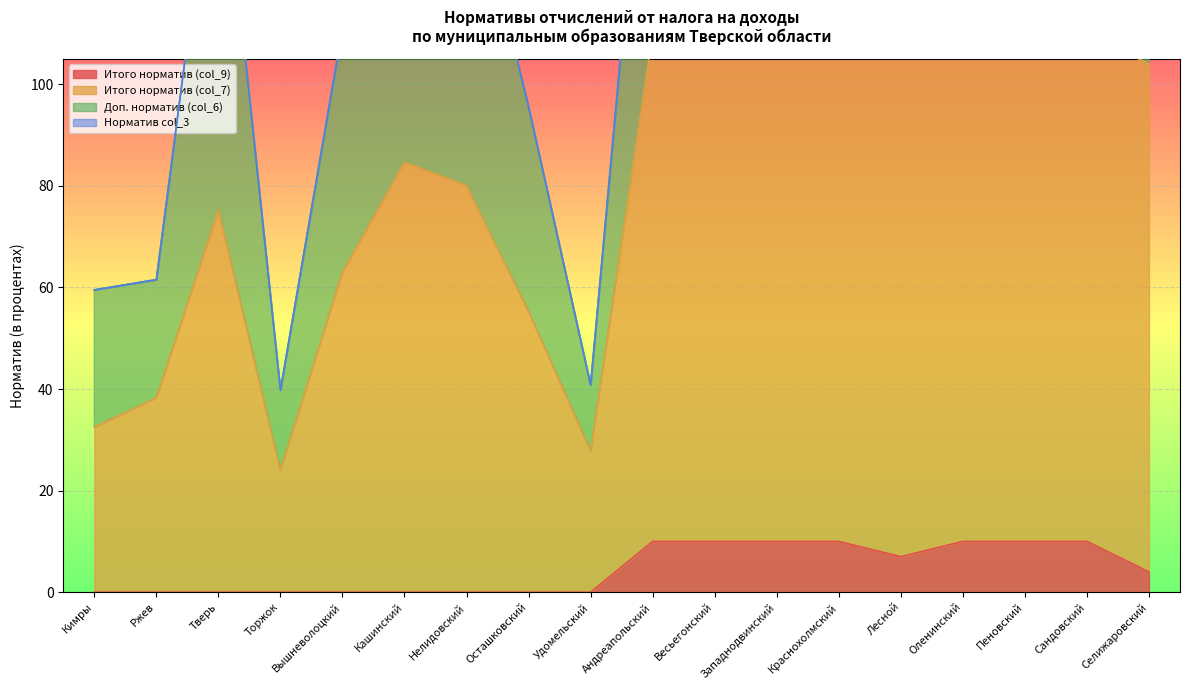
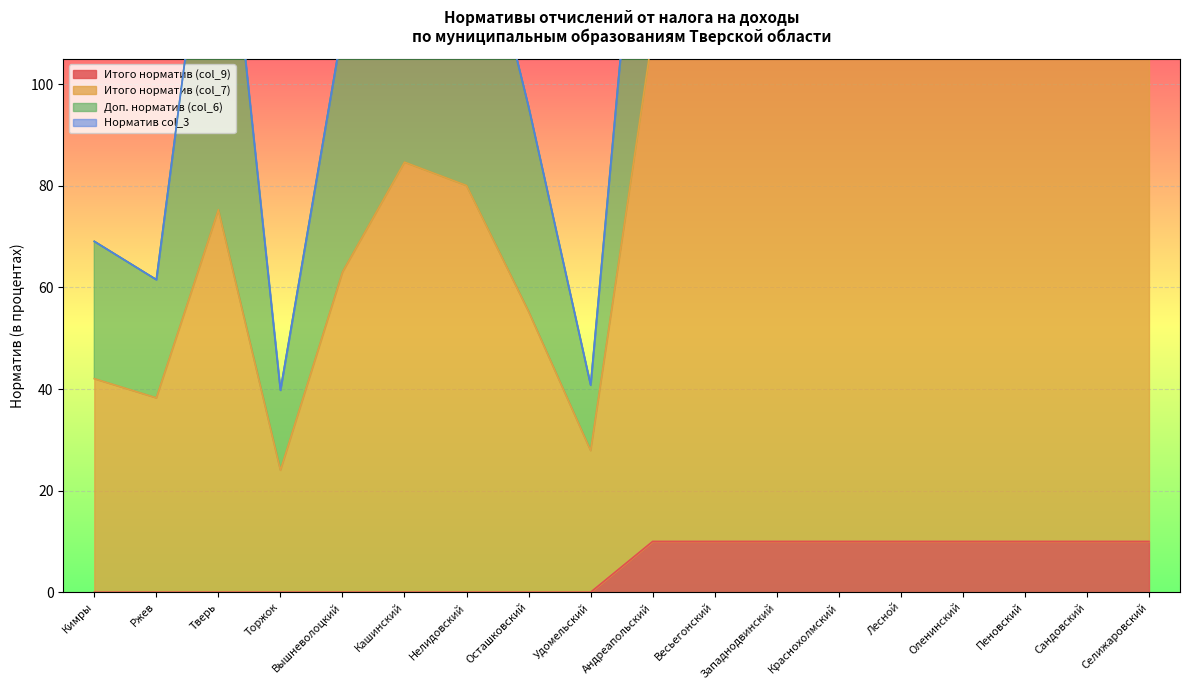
  {
    "Итого норматив (col_9)": {
      "Кимры": 0,
      "Ржев": 0,
      "Тверь": 0,
      "Торжок": 0,
      "Вышневолоцкий": 0,
      "Кашинский": 0,
      "Нелидовский": 0,
      "Осташковский": 0,
      "Удомельский": 0,
      "Андреапольский": 10,
      "Весьегонский": 10,
      "Западнодвинский": 10,
      "Краснохолмский": 10,
-     "Лесной": 7,
+     "Лесной": 10,
      "Оленинский": 10,
      "Пеновский": 10,
      "Сандовский": 10,
-     "Селижаровский": 4
+     "Селижаровский": 10
    },
    "Итого норматив (col_7)": {
-     "Кимры": 32,
+     "Кимры": 42,
      "Ржев": 38,
      "Тверь": 75,
      "Торжок": 24,
      "Вышневолоцкий": 63,
      "Кашинский": 85,
      "Нелидовский": 80,
      "Осташковский": 55,
      "Удомельский": 28
    }
  }
